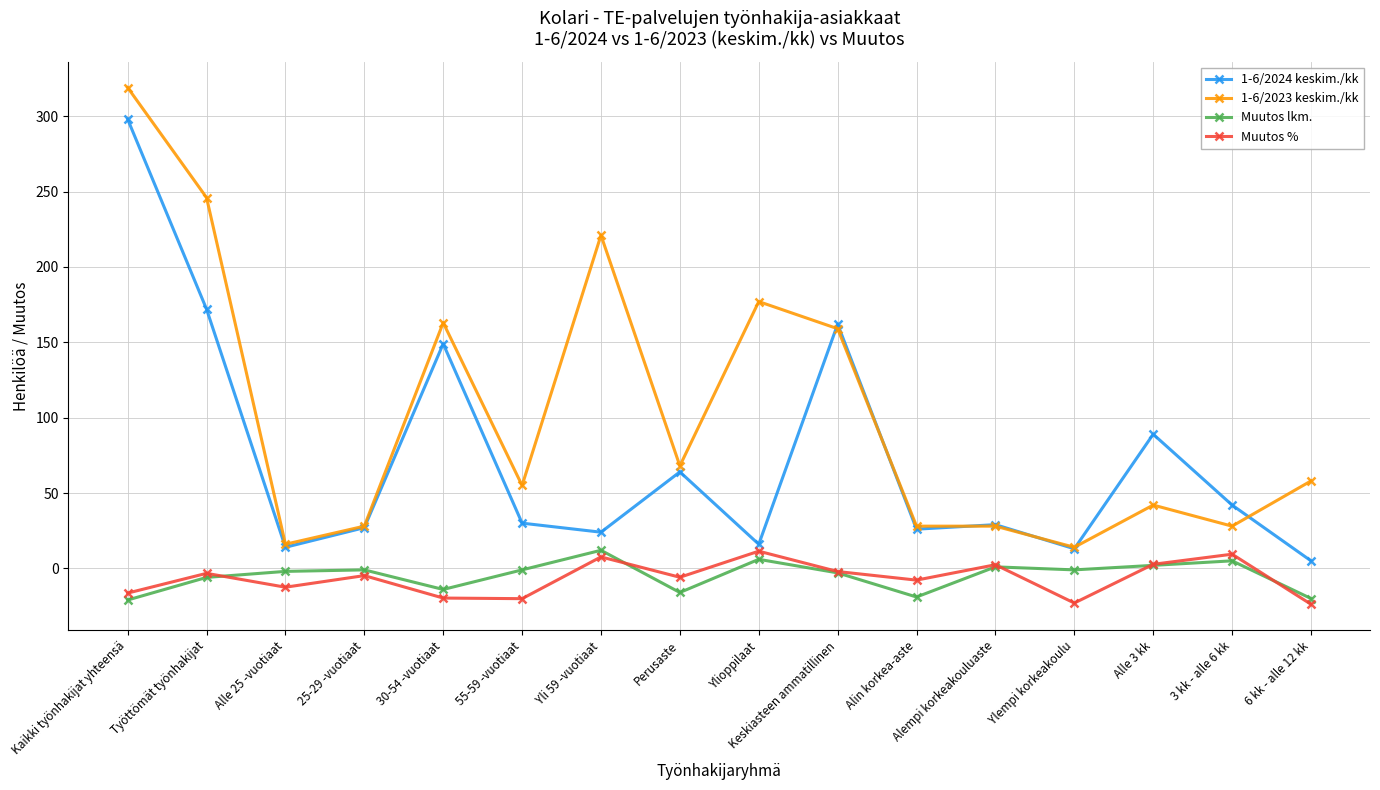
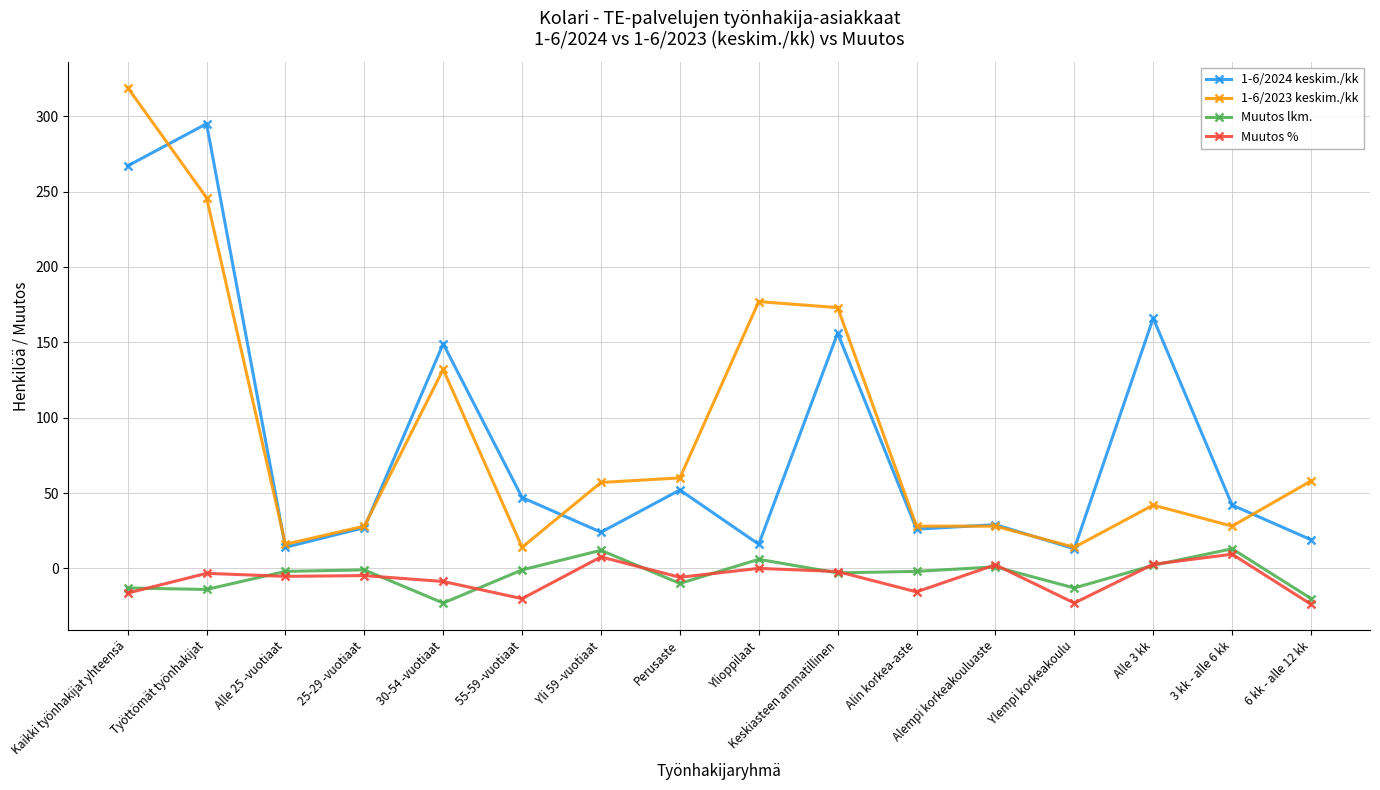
  {
    "1-6/2024 keskim./kk": {
-     "Kaikki työnhakijat yhteensä": 298,
-     "Työttömät työnhakijat": 172,
+     "Kaikki työnhakijat yhteensä": 267,
+     "Työttömät työnhakijat": 295,
      "Alle 25 -vuotiaat": 14,
      "30-54 -vuotiaat": 149,
-     "55-59 -vuotiaat": 30,
+     "55-59 -vuotiaat": 47,
      "Yli 59 -vuotiaat": 24,
-     "Perusaste": 64,
+     "Perusaste": 52,
      "Ylioppilaat": 16,
-     "Keskiasteen ammatillinen": 162,
+     "Keskiasteen ammatillinen": 156,
      "Alin korkea-aste": 26,
-     "Alle 3 kk": 89,
+     "Alle 3 kk": 166,
      "3 kk - alle 6 kk": 42,
-     "6 kk - alle 12 kk": 5
+     "6 kk - alle 12 kk": 19
    },
    "1-6/2023 keskim./kk": {
      "Kaikki työnhakijat yhteensä": 319,
      "Työttömät työnhakijat": 246,
      "Alle 25 -vuotiaat": 16,
-     "30-54 -vuotiaat": 163,
-     "55-59 -vuotiaat": 55,
-     "Yli 59 -vuotiaat": 221,
-     "Perusaste": 68,
+     "30-54 -vuotiaat": 132,
+     "55-59 -vuotiaat": 14,
+     "Yli 59 -vuotiaat": 57,
+     "Perusaste": 60,
      "Ylioppilaat": 177,
-     "Keskiasteen ammatillinen": 159,
+     "Keskiasteen ammatillinen": 173,
      "Alin korkea-aste": 28,
      "Alle 3 kk": 42,
      "3 kk - alle 6 kk": 28,
      "6 kk - alle 12 kk": 58
    },
    "Muutos lkm.": {
-     "Kaikki työnhakijat yhteensä": -21,
-     "Työttömät työnhakijat": -6,
+     "Kaikki työnhakijat yhteensä": -13,
+     "Työttömät työnhakijat": -14,
      "Alle 25 -vuotiaat": -2,
      "25-29 -vuotiaat": -1,
-     "30-54 -vuotiaat": -14,
+     "30-54 -vuotiaat": -23,
      "55-59 -vuotiaat": -1,
      "Yli 59 -vuotiaat": 12,
-     "Perusaste": -16,
+     "Perusaste": -10,
      "Ylioppilaat": 6,
-     "Alin korkea-aste": -19,
-     "Ylempi korkeakoulu": -1,
-     "3 kk - alle 6 kk": 5,
+     "Alin korkea-aste": -2,
+     "Ylempi korkeakoulu": -13,
+     "3 kk - alle 6 kk": 13,
      "6 kk - alle 12 kk": -20
    },
    "Muutos %": {
      "Kaikki työnhakijat yhteensä": -16,
      "Työttömät työnhakijat": -3,
-     "Alle 25 -vuotiaat": -13,
+     "Alle 25 -vuotiaat": -5,
      "25-29 -vuotiaat": -5,
-     "30-54 -vuotiaat": -20,
+     "30-54 -vuotiaat": -9,
      "55-59 -vuotiaat": -20,
      "Yli 59 -vuotiaat": 8,
      "Perusaste": -6,
-     "Ylioppilaat": 11,
-     "Alin korkea-aste": -8,
+     "Ylioppilaat": 0,
+     "Alin korkea-aste": -16,
      "Ylempi korkeakoulu": -23,
      "3 kk - alle 6 kk": 9,
      "6 kk - alle 12 kk": -24
    }
  }
